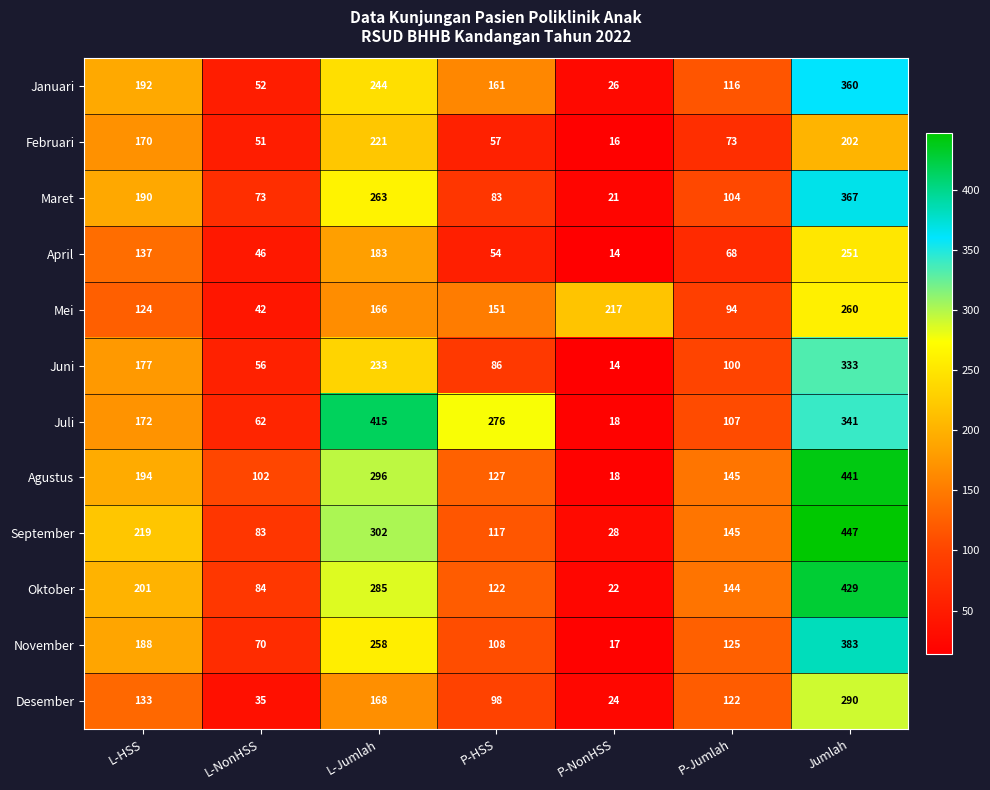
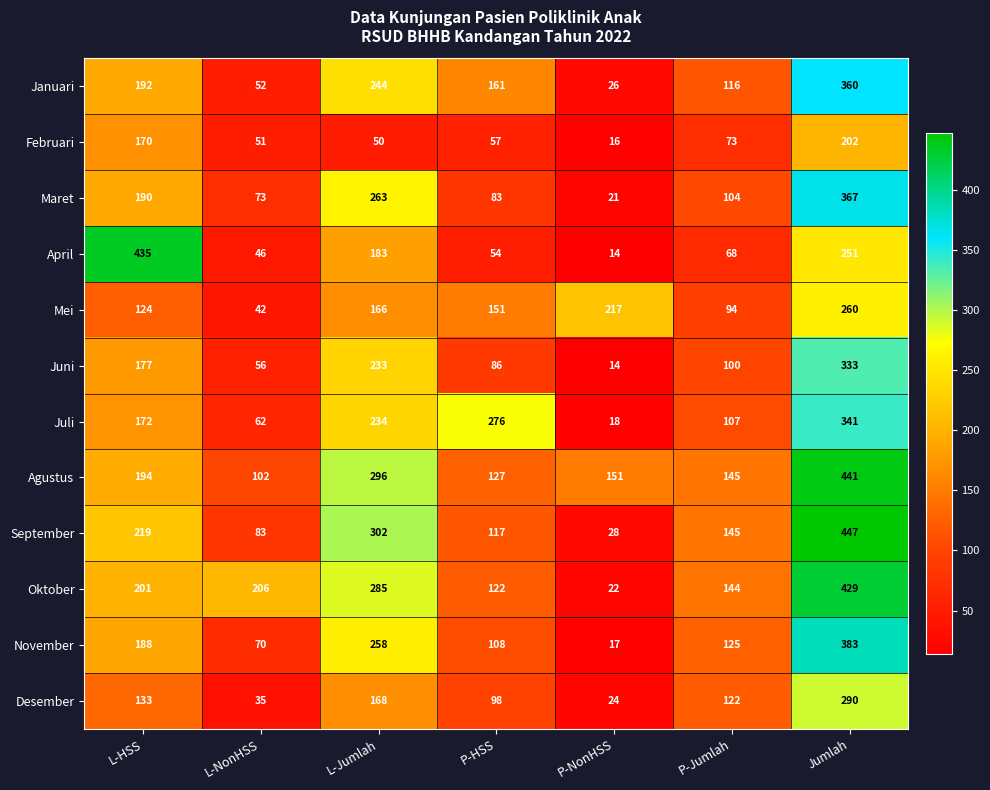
  {
    "Januari": {
      "L-HSS": 192,
      "L-NonHSS": 52,
      "L-Jumlah": 244,
      "P-HSS": 161,
      "P-NonHSS": 26,
      "P-Jumlah": 116,
      "Jumlah": 360
    },
    "Februari": {
      "L-HSS": 170,
      "L-NonHSS": 51,
-     "L-Jumlah": 221,
+     "L-Jumlah": 50,
      "P-HSS": 57,
      "P-NonHSS": 16,
      "P-Jumlah": 73,
      "Jumlah": 202
    },
    "Maret": {
      "L-HSS": 190,
      "L-NonHSS": 73,
      "L-Jumlah": 263,
      "P-HSS": 83,
      "P-NonHSS": 21,
      "P-Jumlah": 104,
      "Jumlah": 367
    },
    "April": {
-     "L-HSS": 137,
+     "L-HSS": 435,
      "L-NonHSS": 46,
      "L-Jumlah": 183,
      "P-HSS": 54,
      "P-NonHSS": 14,
      "P-Jumlah": 68,
      "Jumlah": 251
    },
    "Mei": {
      "L-HSS": 124,
      "L-NonHSS": 42,
      "L-Jumlah": 166,
      "P-HSS": 151,
      "P-NonHSS": 217,
      "P-Jumlah": 94,
      "Jumlah": 260
    },
    "Juni": {
      "L-HSS": 177,
      "L-NonHSS": 56,
      "L-Jumlah": 233,
      "P-HSS": 86,
      "P-NonHSS": 14,
      "P-Jumlah": 100,
      "Jumlah": 333
    },
    "Juli": {
      "L-HSS": 172,
      "L-NonHSS": 62,
-     "L-Jumlah": 415,
+     "L-Jumlah": 234,
      "P-HSS": 276,
      "P-NonHSS": 18,
      "P-Jumlah": 107,
      "Jumlah": 341
    },
    "Agustus": {
      "L-HSS": 194,
      "L-NonHSS": 102,
      "L-Jumlah": 296,
      "P-HSS": 127,
-     "P-NonHSS": 18,
+     "P-NonHSS": 151,
      "P-Jumlah": 145,
      "Jumlah": 441
    },
    "September": {
      "L-HSS": 219,
      "L-NonHSS": 83,
      "L-Jumlah": 302,
      "P-HSS": 117,
      "P-NonHSS": 28,
      "P-Jumlah": 145,
      "Jumlah": 447
    },
    "Oktober": {
      "L-HSS": 201,
-     "L-NonHSS": 84,
+     "L-NonHSS": 206,
      "L-Jumlah": 285,
      "P-HSS": 122,
      "P-NonHSS": 22,
      "P-Jumlah": 144,
      "Jumlah": 429
    },
    "November": {
      "L-HSS": 188,
      "L-NonHSS": 70,
      "L-Jumlah": 258,
      "P-HSS": 108,
      "P-NonHSS": 17,
      "P-Jumlah": 125,
      "Jumlah": 383
    },
    "Desember": {
      "L-HSS": 133,
      "L-NonHSS": 35,
      "L-Jumlah": 168,
      "P-HSS": 98,
      "P-NonHSS": 24,
      "P-Jumlah": 122,
      "Jumlah": 290
    }
  }
